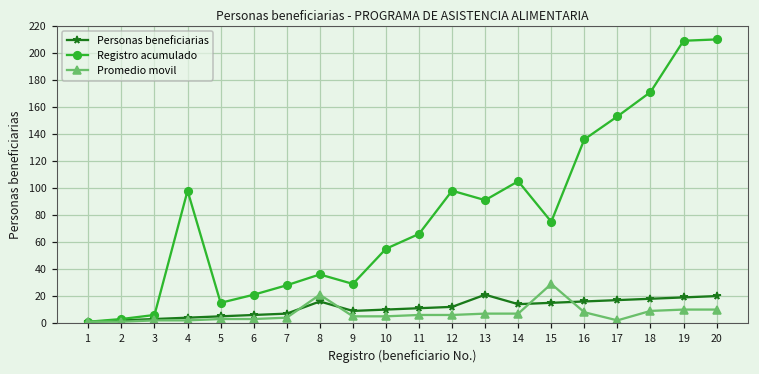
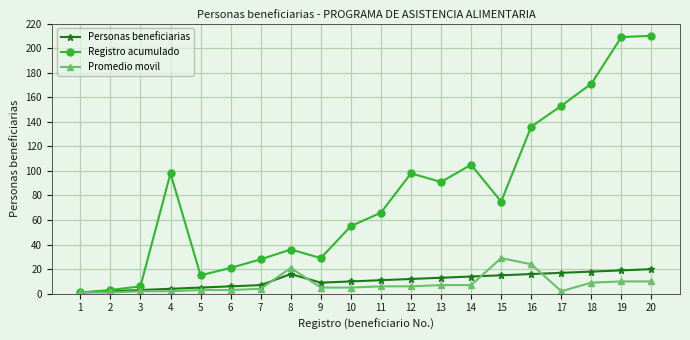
  {
    "Personas beneficiarias": {
      "6": 6,
      "7": 7,
      "8": 16,
      "9": 9,
      "10": 10,
      "11": 11,
      "12": 12,
-     "13": 21,
+     "13": 13,
      "14": 14,
      "15": 15,
      "16": 16,
      "17": 17,
      "18": 18,
      "19": 19,
      "20": 20
    },
    "Registro acumulado": {
      "3": 6,
      "4": 98,
      "5": 15,
      "6": 21,
      "7": 28,
      "8": 36,
      "9": 29,
      "10": 55,
      "11": 66,
      "12": 98,
      "13": 91,
      "14": 105,
      "15": 75,
      "16": 136,
      "17": 153,
      "18": 171,
      "19": 209,
      "20": 210
    },
    "Promedio movil": {
      "6": 3,
      "7": 4,
      "8": 21,
      "9": 5,
      "10": 5,
      "11": 6,
      "12": 6,
      "13": 7,
      "14": 7,
      "15": 29,
-     "16": 8,
+     "16": 24,
      "17": 2,
      "18": 9,
      "19": 10,
      "20": 10
    }
  }
